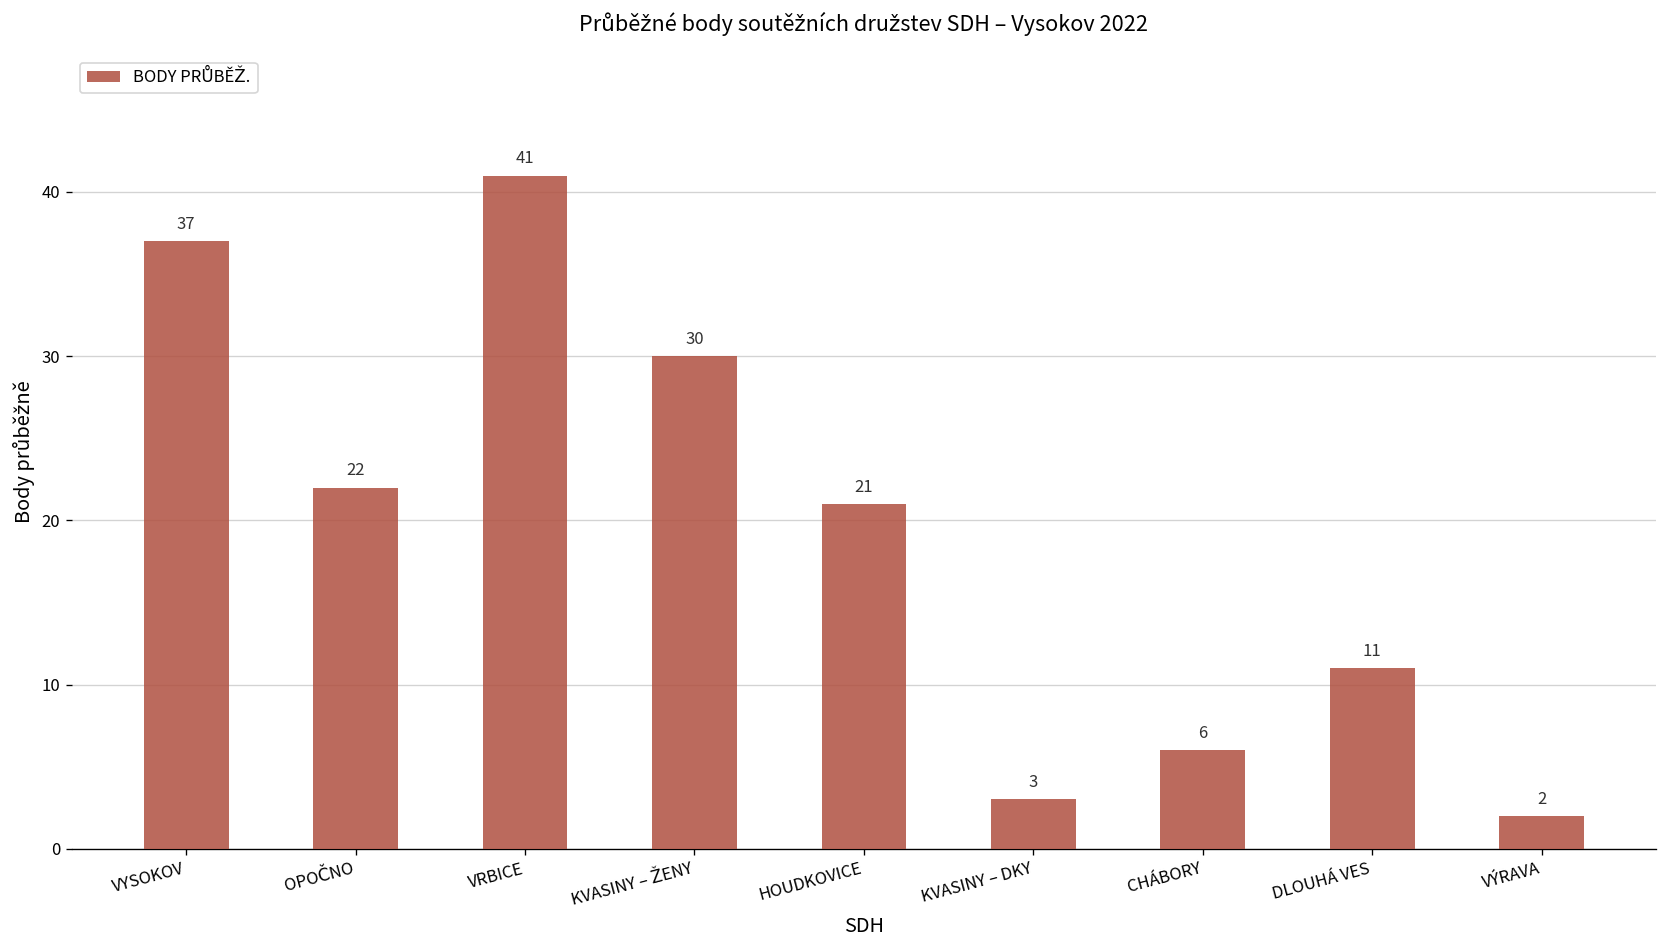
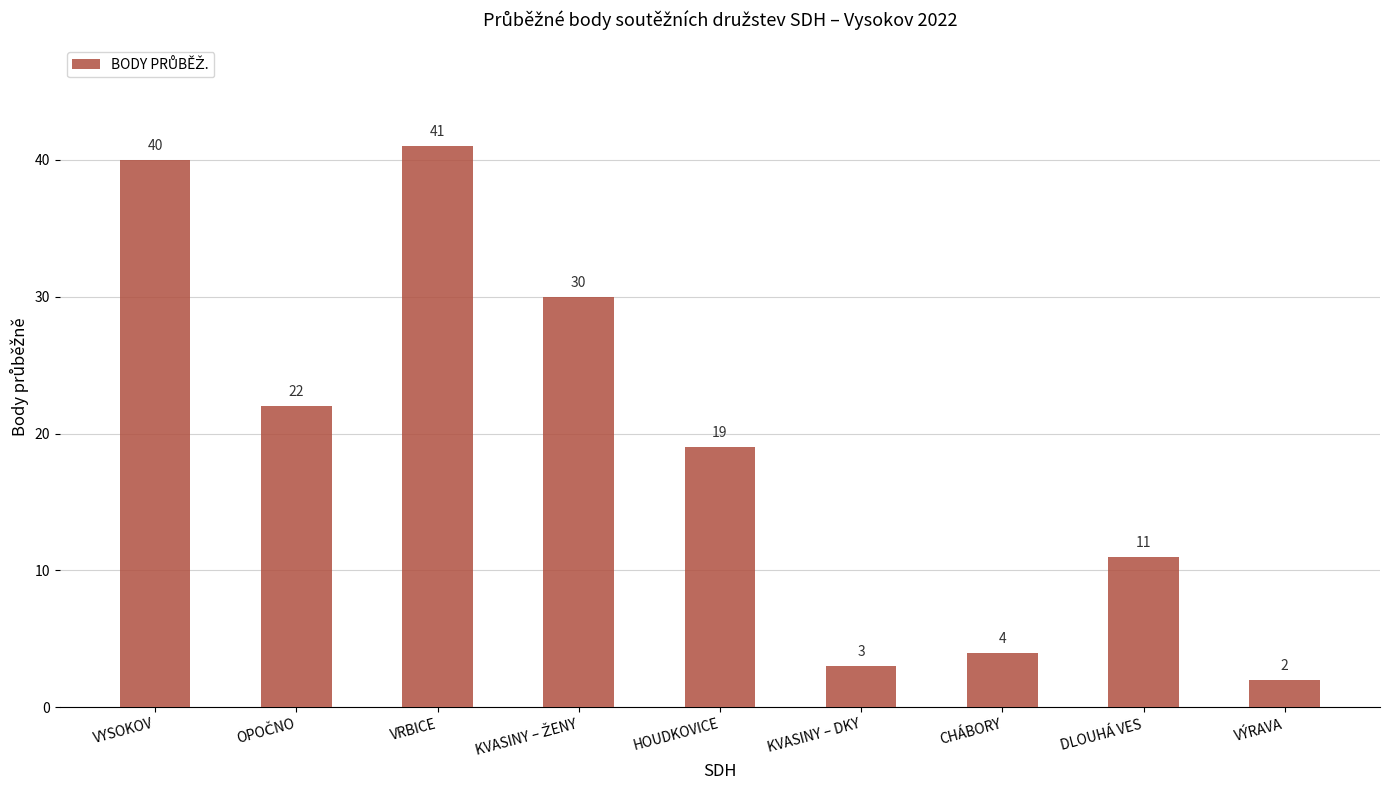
  {
-   "VYSOKOV": 37,
+   "VYSOKOV": 40,
    "OPOČNO": 22,
    "VRBICE": 41,
    "KVASINY – ŽENY": 30,
-   "HOUDKOVICE": 21,
+   "HOUDKOVICE": 19,
    "KVASINY – DKY": 3,
-   "CHÁBORY": 6,
+   "CHÁBORY": 4,
    "DLOUHÁ VES": 11,
    "VÝRAVA": 2
  }
